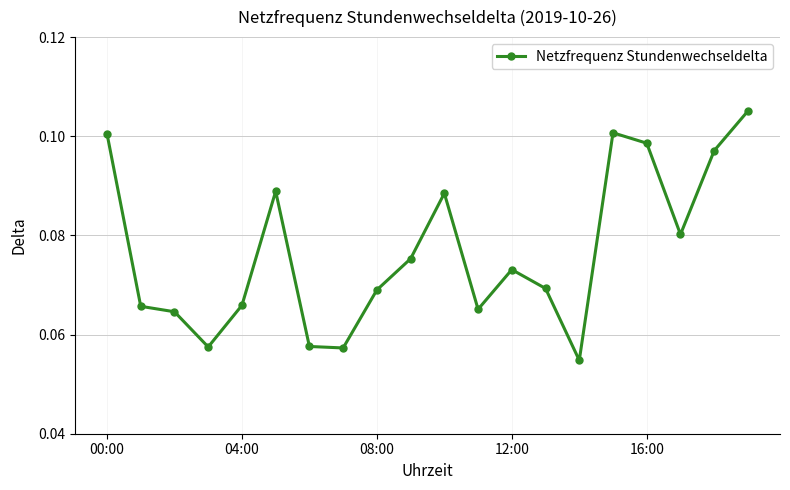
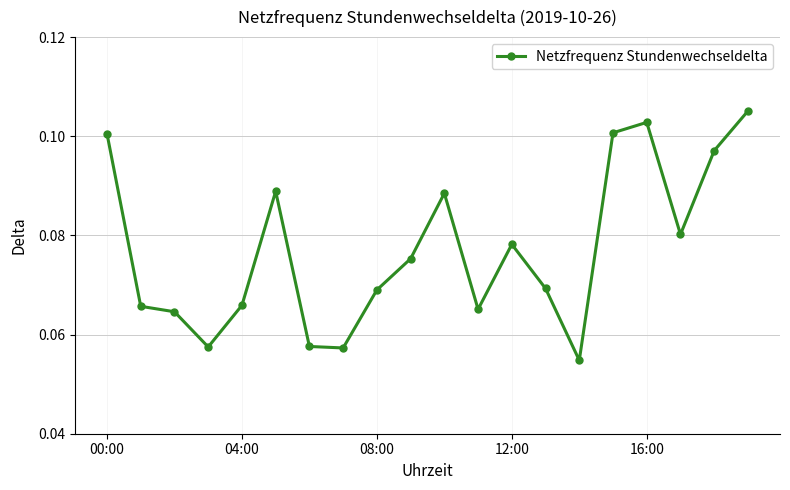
  {
    "00:00": 0.101,
    "04:00": 0.066,
    "08:00": 0.069,
-   "12:00": 0.073,
-   "16:00": 0.099
+   "12:00": 0.078,
+   "16:00": 0.103
  }
